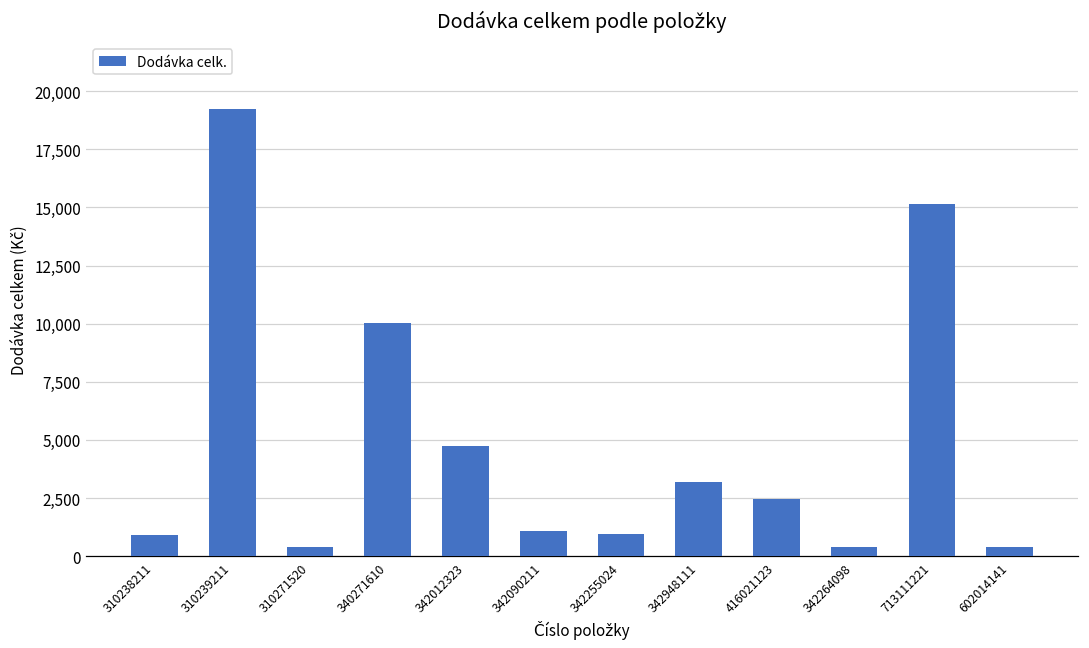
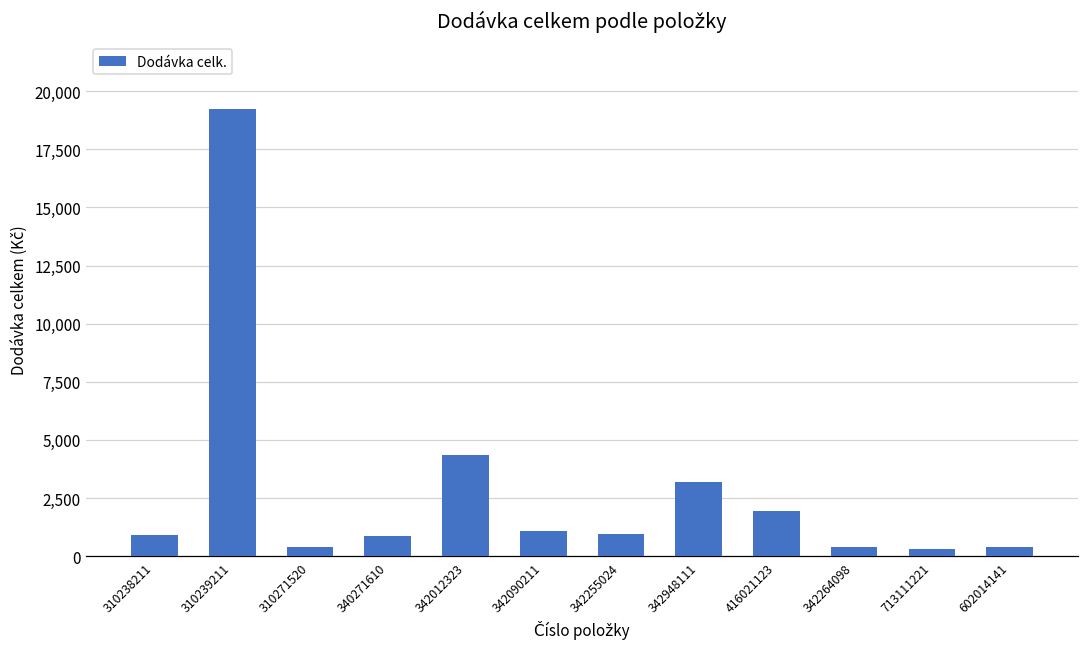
  {
    "310238211": "900",
    "310239211": "19,200",
    "310271520": "400",
-   "340271610": "10,000",
-   "342012323": "4,700",
+   "340271610": "900",
+   "342012323": "4,300",
    "342090211": "1,100",
    "342255024": "900",
    "342948111": "3,200",
-   "416021123": "2,500",
+   "416021123": "1,900",
    "342264098": "400",
-   "713111221": "15,200",
+   "713111221": "300",
    "602014141": "400"
  }
